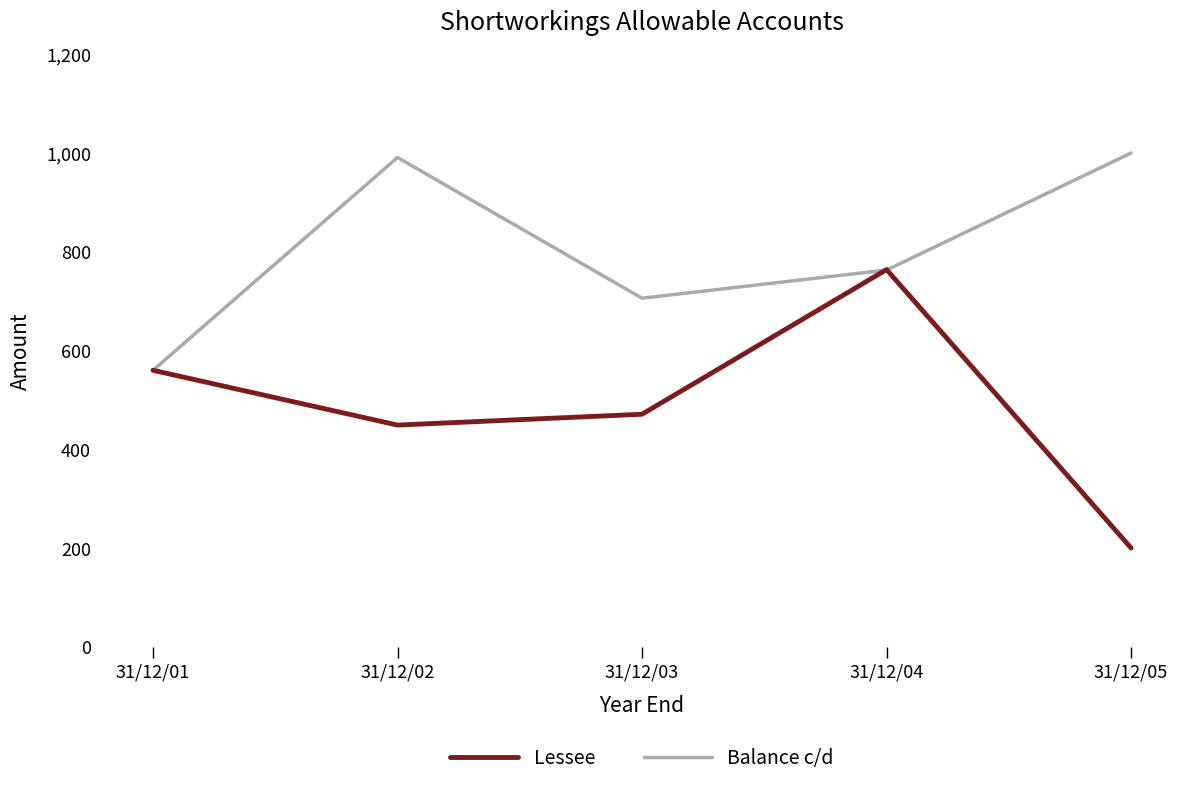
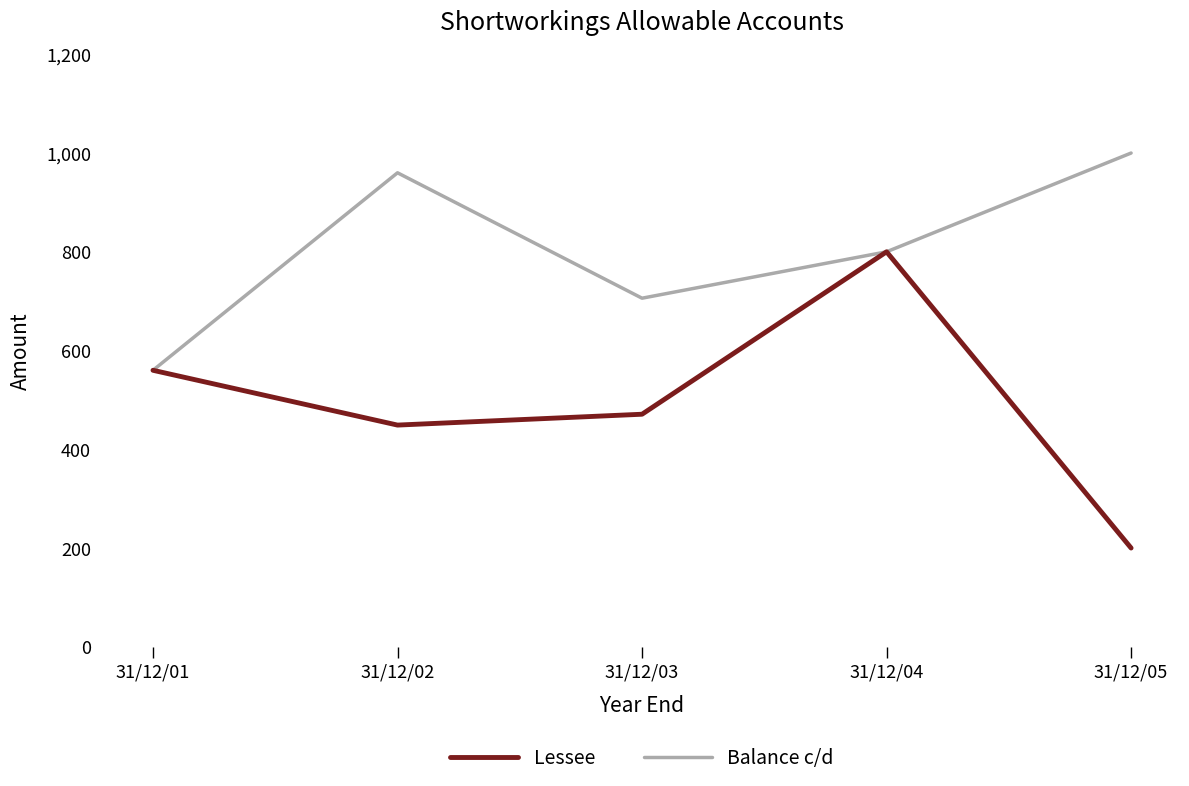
  {
    "Lessee": {
      "31/12/02": "450",
      "31/12/03": "470",
-     "31/12/04": "760",
+     "31/12/04": "800",
      "31/12/05": "200"
    },
    "Balance c/d": {
-     "31/12/02": "990",
+     "31/12/02": "960",
      "31/12/03": "710",
-     "31/12/04": "760",
+     "31/12/04": "800",
      "31/12/05": "1,000"
    }
  }
